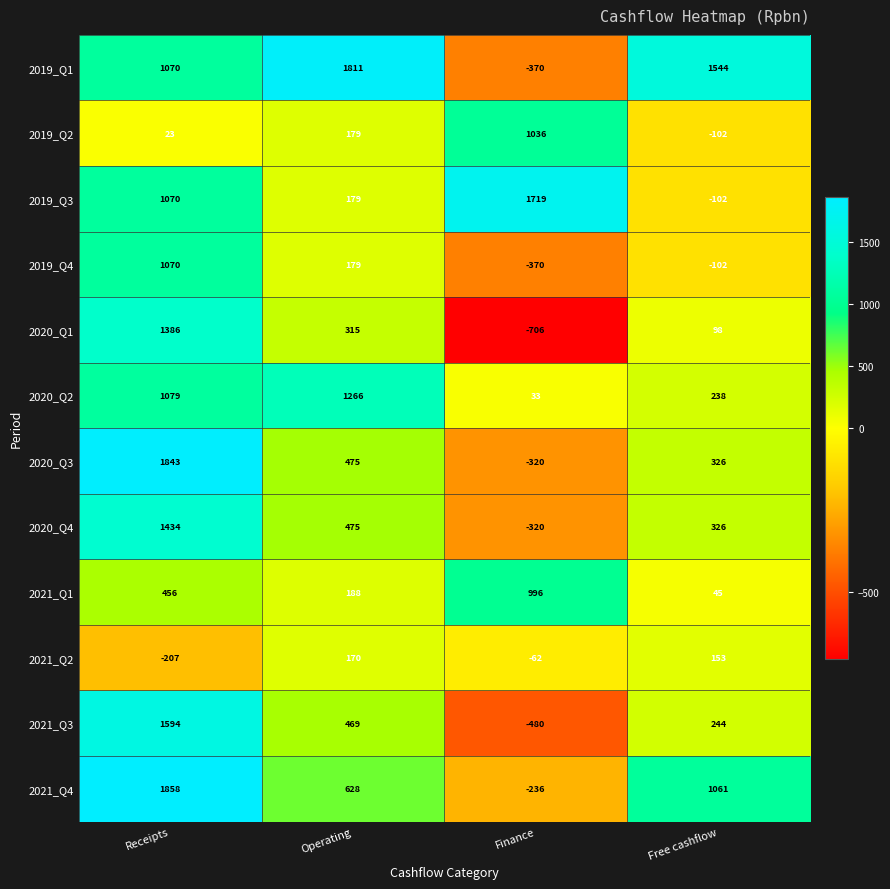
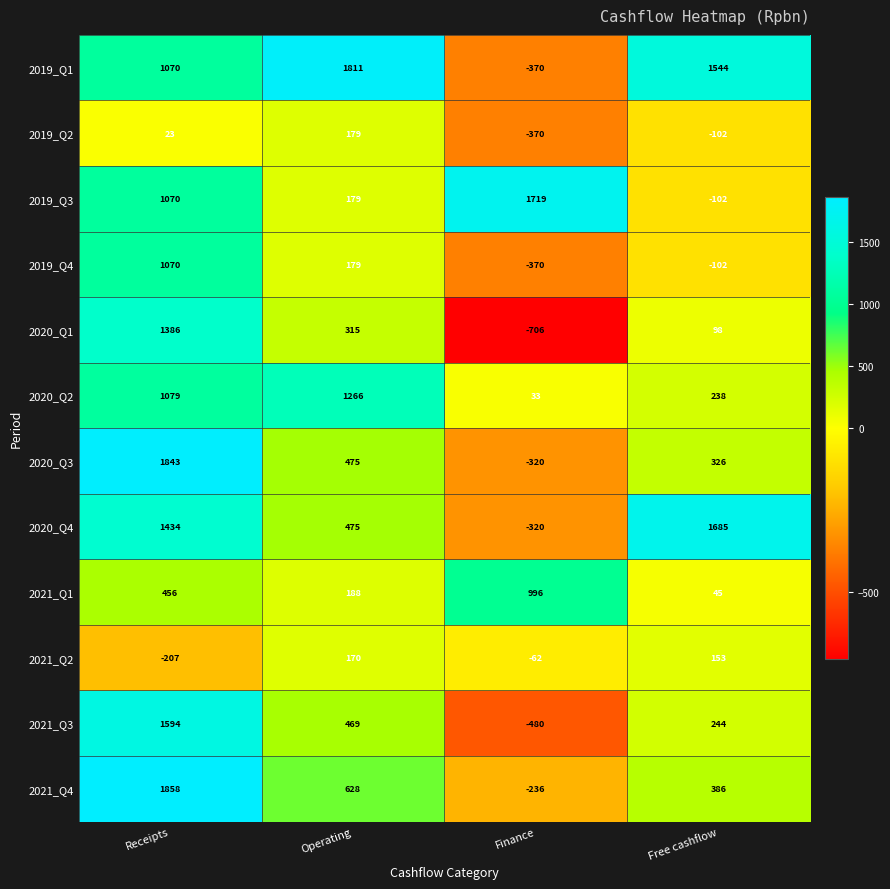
  {
    "2019_Q1": {
      "Receipts": 1070,
      "Operating": 1811,
      "Finance": -370,
      "Free cashflow": 1544
    },
    "2019_Q2": {
      "Receipts": 23,
      "Operating": 179,
-     "Finance": 1036,
+     "Finance": -370,
      "Free cashflow": -102
    },
    "2019_Q3": {
      "Receipts": 1070,
      "Operating": 179,
      "Finance": 1719,
      "Free cashflow": -102
    },
    "2019_Q4": {
      "Receipts": 1070,
      "Operating": 179,
      "Finance": -370,
      "Free cashflow": -102
    },
    "2020_Q1": {
      "Receipts": 1386,
      "Operating": 315,
      "Finance": -706,
      "Free cashflow": 98
    },
    "2020_Q2": {
      "Receipts": 1079,
      "Operating": 1266,
      "Finance": 33,
      "Free cashflow": 238
    },
    "2020_Q3": {
      "Receipts": 1843,
      "Operating": 475,
      "Finance": -320,
      "Free cashflow": 326
    },
    "2020_Q4": {
      "Receipts": 1434,
      "Operating": 475,
      "Finance": -320,
-     "Free cashflow": 326
+     "Free cashflow": 1685
    },
    "2021_Q1": {
      "Receipts": 456,
      "Operating": 188,
      "Finance": 996,
      "Free cashflow": 45
    },
    "2021_Q2": {
      "Receipts": -207,
      "Operating": 170,
      "Finance": -62,
      "Free cashflow": 153
    },
    "2021_Q3": {
      "Receipts": 1594,
      "Operating": 469,
      "Finance": -480,
      "Free cashflow": 244
    },
    "2021_Q4": {
      "Receipts": 1858,
      "Operating": 628,
      "Finance": -236,
-     "Free cashflow": 1061
+     "Free cashflow": 386
    }
  }
